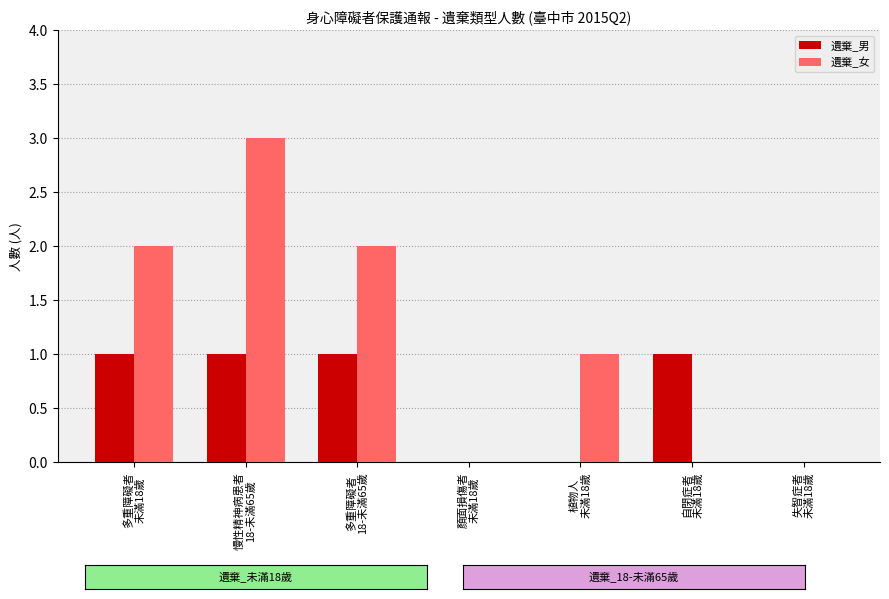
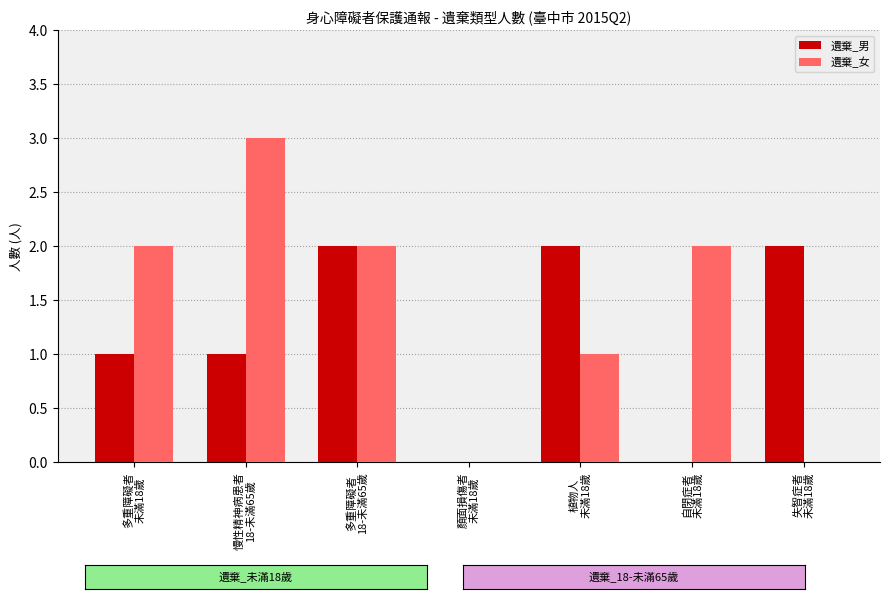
  {
    "遺棄_男": {
      "多重障礙者 未滿18歲": 1,
      "慢性精神病患者 18-未滿65歲": 1,
-     "多重障礙者 18-未滿65歲": 1,
+     "多重障礙者 18-未滿65歲": 2,
      "顏面損傷者 未滿18歲": 0,
-     "植物人 未滿18歲": 0,
-     "自閉症者 未滿18歲": 1,
-     "失智症者 未滿18歲": 0
+     "植物人 未滿18歲": 2,
+     "自閉症者 未滿18歲": 0,
+     "失智症者 未滿18歲": 2
    },
    "遺棄_女": {
      "多重障礙者 未滿18歲": 2,
      "慢性精神病患者 18-未滿65歲": 3,
      "多重障礙者 18-未滿65歲": 2,
      "顏面損傷者 未滿18歲": 0,
      "植物人 未滿18歲": 1,
-     "自閉症者 未滿18歲": 0,
+     "自閉症者 未滿18歲": 2,
      "失智症者 未滿18歲": 0
    }
  }
